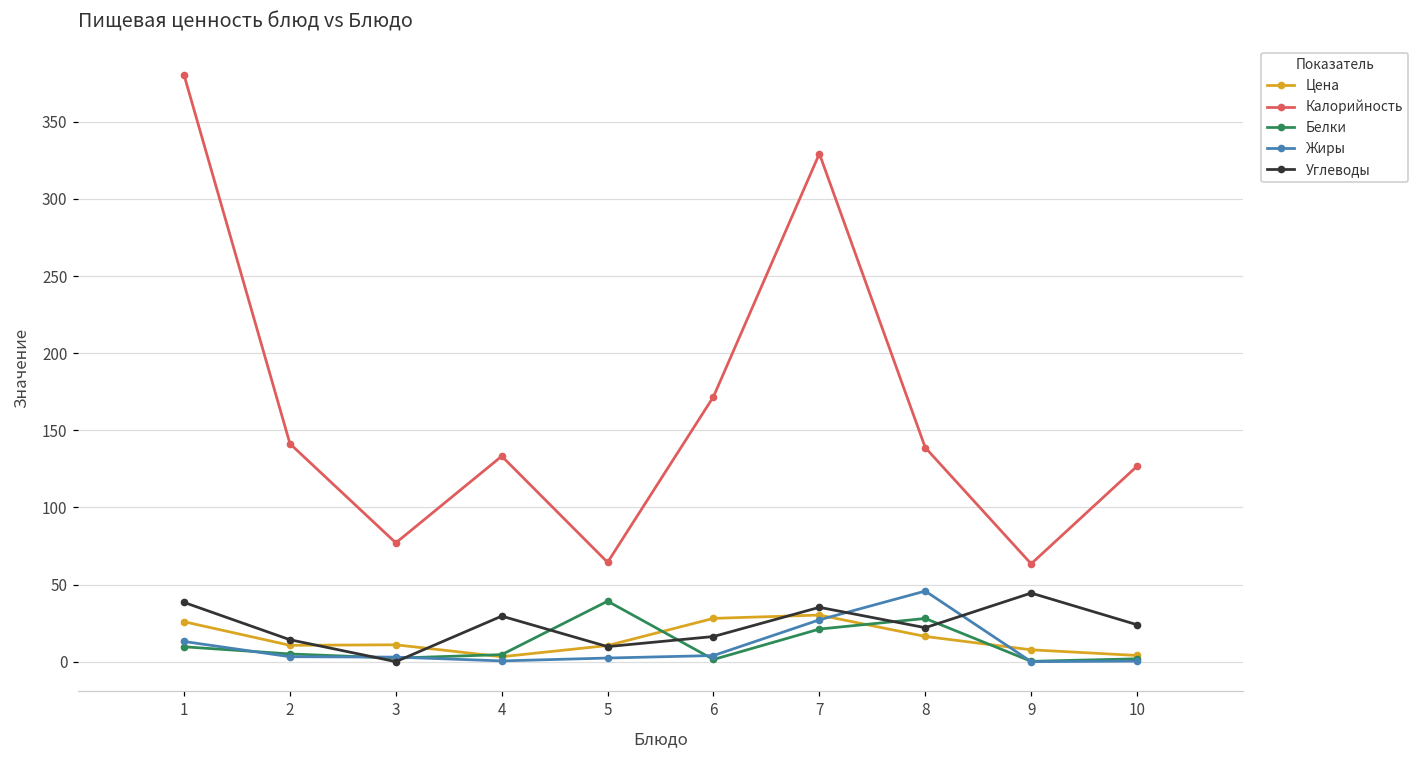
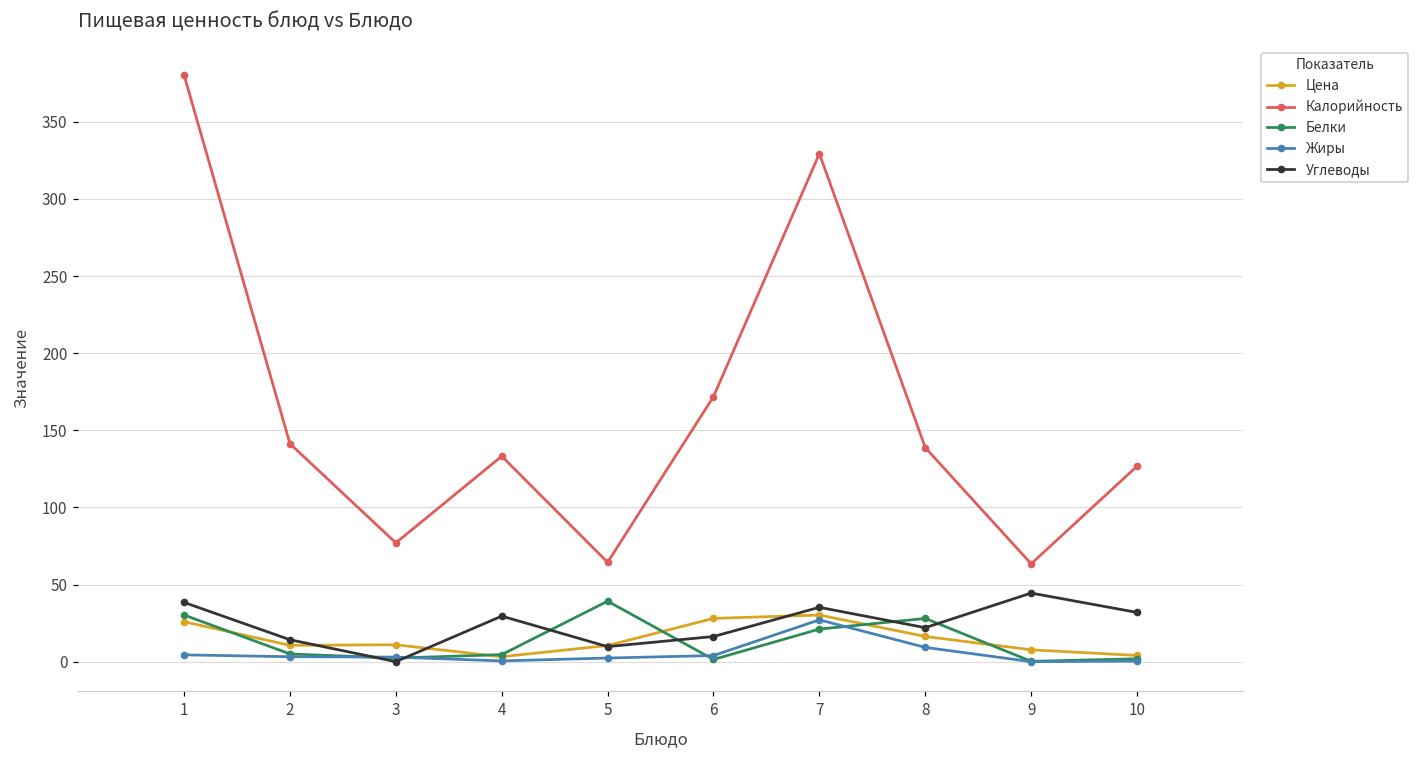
  {
    "Цена": {
      "1": 26,
      "2": 11,
      "3": 11,
      "6": 28,
      "7": 30,
      "8": 16,
      "9": 8,
      "10": 4
    },
    "Калорийность": {
      "1": 380,
      "2": 141,
      "3": 77,
      "4": 133,
      "5": 64,
      "6": 172,
      "7": 329,
      "8": 139,
      "9": 63,
      "10": 127
    },
    "Белки": {
-     "1": 10,
+     "1": 30,
      "5": 39,
      "6": 1,
      "7": 21,
      "8": 28
    },
    "Жиры": {
-     "1": 13,
+     "1": 4,
      "4": 0,
      "5": 2,
      "6": 4,
      "7": 27,
-     "8": 46
+     "8": 9
    },
    "Углеводы": {
      "1": 38,
      "2": 14,
      "3": 0,
      "4": 30,
      "6": 16,
      "7": 35,
      "8": 22,
      "9": 44,
-     "10": 24
+     "10": 32
    }
  }
